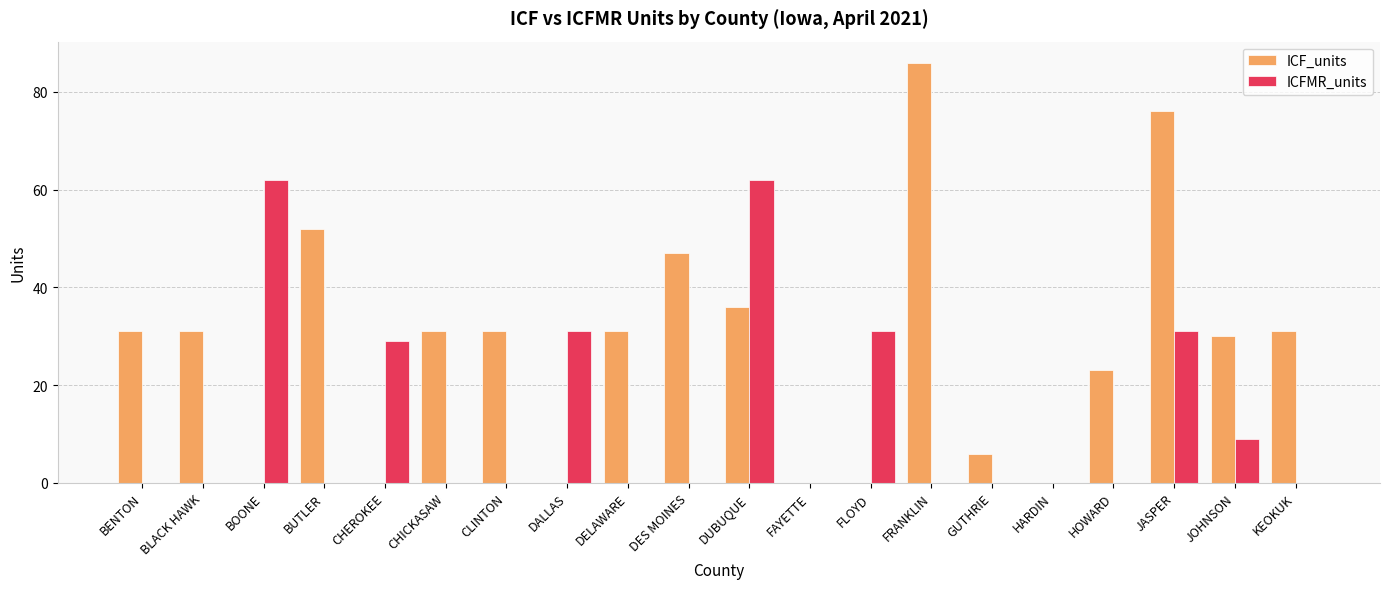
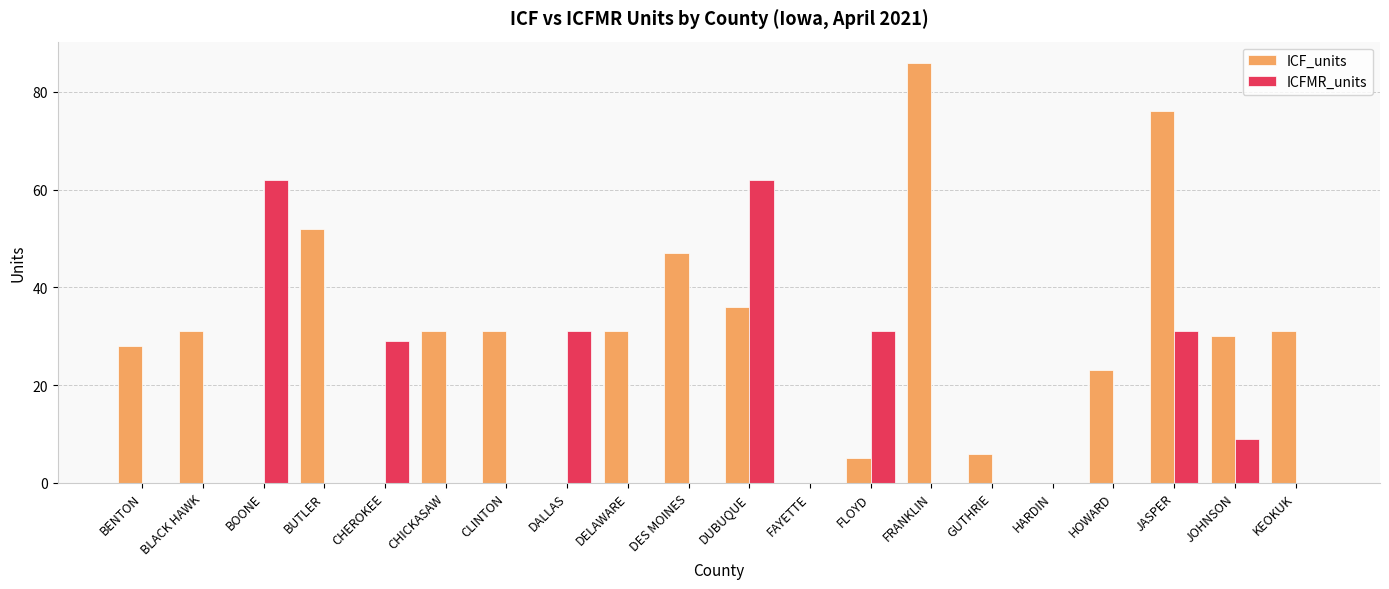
  {
    "ICF_units": {
-     "BENTON": 31,
+     "BENTON": 28,
      "BLACK HAWK": 31,
      "BOONE": 0,
      "BUTLER": 52,
      "CHEROKEE": 0,
      "CHICKASAW": 31,
      "CLINTON": 31,
      "DALLAS": 0,
      "DELAWARE": 31,
      "DES MOINES": 47,
      "DUBUQUE": 36,
      "FAYETTE": 0,
-     "FLOYD": 0,
+     "FLOYD": 5,
      "FRANKLIN": 86,
      "GUTHRIE": 6,
      "HARDIN": 0,
      "HOWARD": 23,
      "JASPER": 76,
      "JOHNSON": 30,
      "KEOKUK": 31
    },
    "ICFMR_units": {
      "BENTON": 0,
      "BLACK HAWK": 0,
      "BOONE": 62,
      "BUTLER": 0,
      "CHEROKEE": 29,
      "CHICKASAW": 0,
      "CLINTON": 0,
      "DALLAS": 31,
      "DELAWARE": 0,
      "DES MOINES": 0,
      "DUBUQUE": 62,
      "FAYETTE": 0,
      "FLOYD": 31,
      "FRANKLIN": 0,
      "GUTHRIE": 0,
      "HARDIN": 0,
      "HOWARD": 0,
      "JASPER": 31,
      "JOHNSON": 9,
      "KEOKUK": 0
    }
  }
